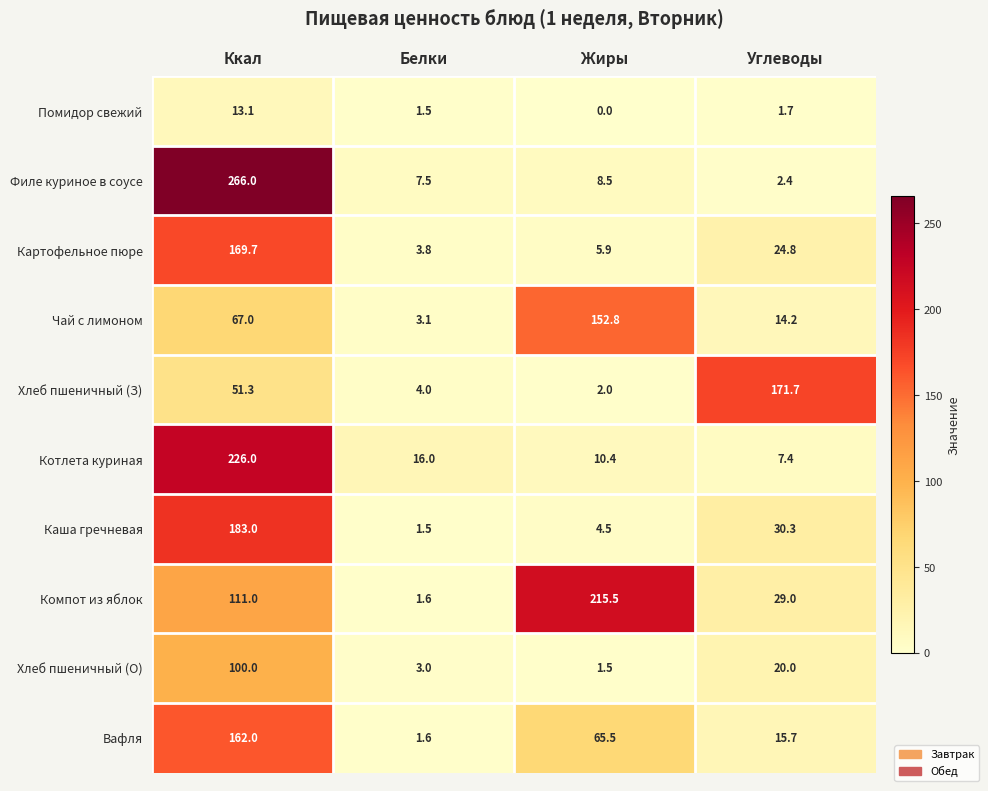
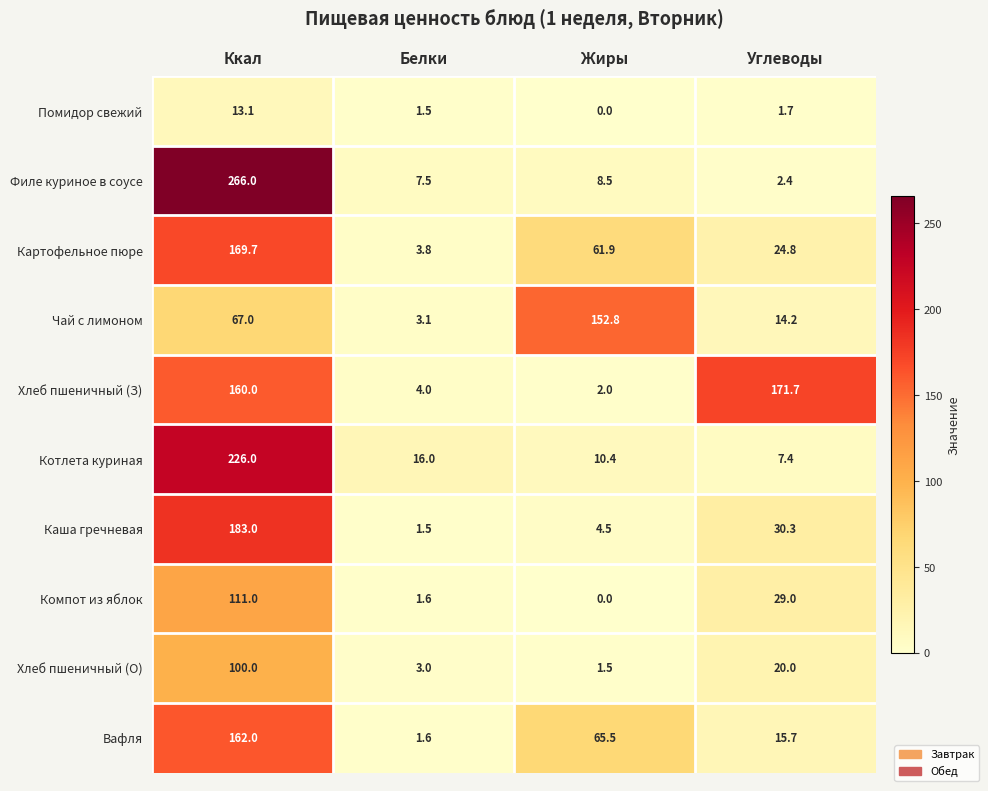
  {
    "Помидор свежий": {
      "Ккал": 13.1,
      "Белки": 1.5,
      "Жиры": 0.0,
      "Углеводы": 1.7
    },
    "Филе куриное в соусе": {
      "Ккал": 266.0,
      "Белки": 7.5,
      "Жиры": 8.5,
      "Углеводы": 2.4
    },
    "Картофельное пюре": {
      "Ккал": 169.7,
      "Белки": 3.8,
-     "Жиры": 5.9,
+     "Жиры": 61.9,
      "Углеводы": 24.8
    },
    "Чай с лимоном": {
      "Ккал": 67.0,
      "Белки": 3.1,
      "Жиры": 152.8,
      "Углеводы": 14.2
    },
    "Хлеб пшеничный (З)": {
-     "Ккал": 51.3,
+     "Ккал": 160.0,
      "Белки": 4.0,
      "Жиры": 2.0,
      "Углеводы": 171.7
    },
    "Котлета куриная": {
      "Ккал": 226.0,
      "Белки": 16.0,
      "Жиры": 10.4,
      "Углеводы": 7.4
    },
    "Каша гречневая": {
      "Ккал": 183.0,
      "Белки": 1.5,
      "Жиры": 4.5,
      "Углеводы": 30.3
    },
    "Компот из яблок": {
      "Ккал": 111.0,
      "Белки": 1.6,
-     "Жиры": 215.5,
+     "Жиры": 0.0,
      "Углеводы": 29.0
    },
    "Хлеб пшеничный (О)": {
      "Ккал": 100.0,
      "Белки": 3.0,
      "Жиры": 1.5,
      "Углеводы": 20.0
    },
    "Вафля": {
      "Ккал": 162.0,
      "Белки": 1.6,
      "Жиры": 65.5,
      "Углеводы": 15.7
    }
  }
